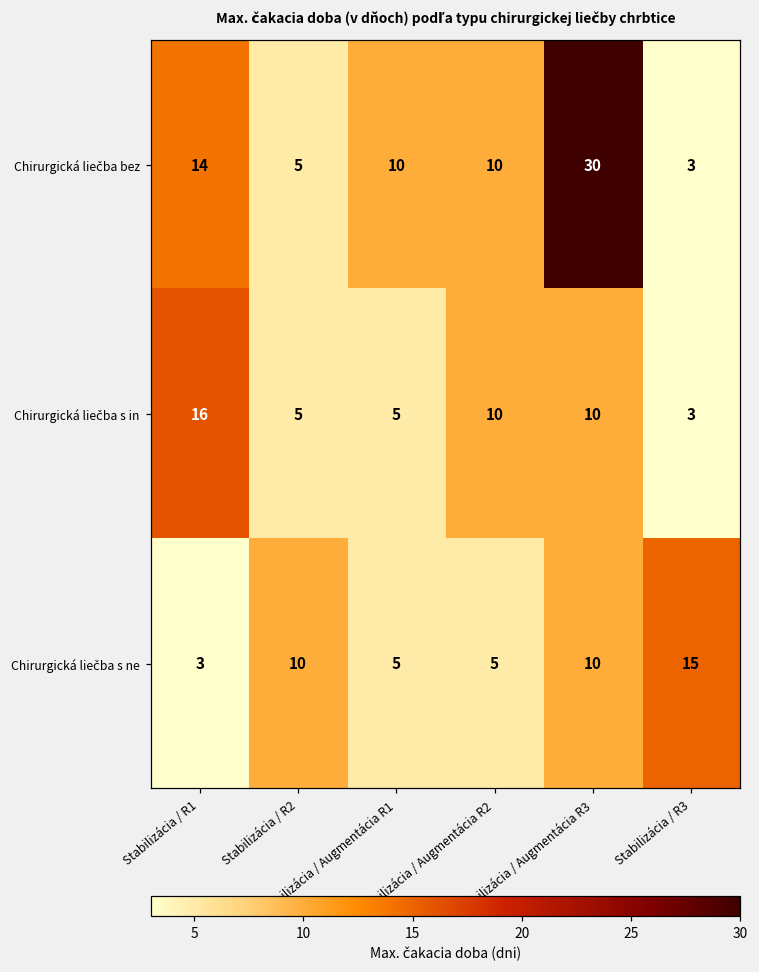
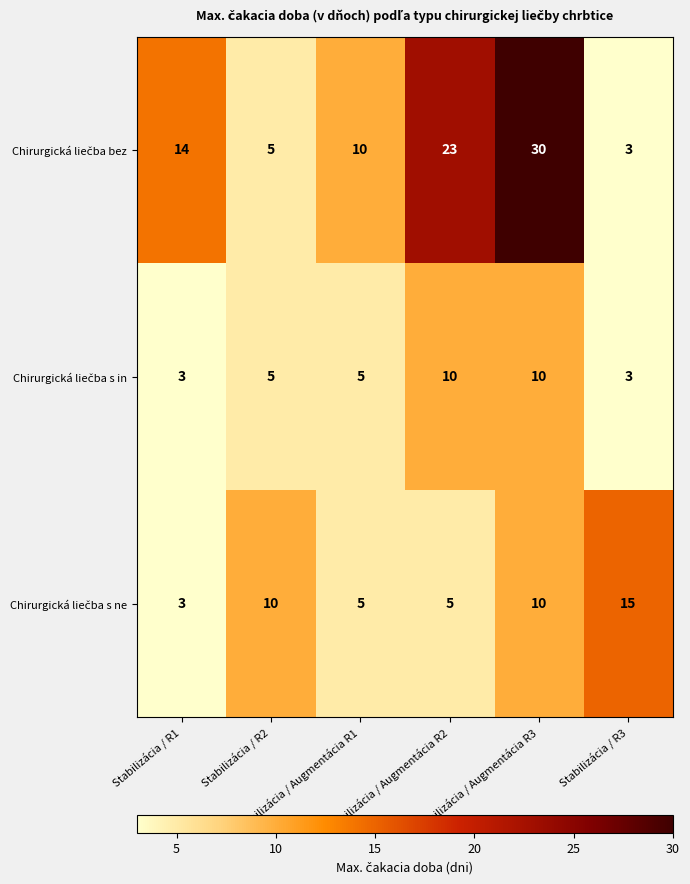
  {
    "Chirurgická liečba bez": {
      "Stabilizácia / R1": 14,
      "Stabilizácia / R2": 5,
      "Stabilizácia / Augmentácia R1": 10,
-     "Stabilizácia / Augmentácia R2": 10,
+     "Stabilizácia / Augmentácia R2": 23,
      "Stabilizácia / Augmentácia R3": 30,
      "Stabilizácia / R3": 3
    },
    "Chirurgická liečba s in": {
-     "Stabilizácia / R1": 16,
+     "Stabilizácia / R1": 3,
      "Stabilizácia / R2": 5,
      "Stabilizácia / Augmentácia R1": 5,
      "Stabilizácia / Augmentácia R2": 10,
      "Stabilizácia / Augmentácia R3": 10,
      "Stabilizácia / R3": 3
    },
    "Chirurgická liečba s ne": {
      "Stabilizácia / R1": 3,
      "Stabilizácia / R2": 10,
      "Stabilizácia / Augmentácia R1": 5,
      "Stabilizácia / Augmentácia R2": 5,
      "Stabilizácia / Augmentácia R3": 10,
      "Stabilizácia / R3": 15
    }
  }
